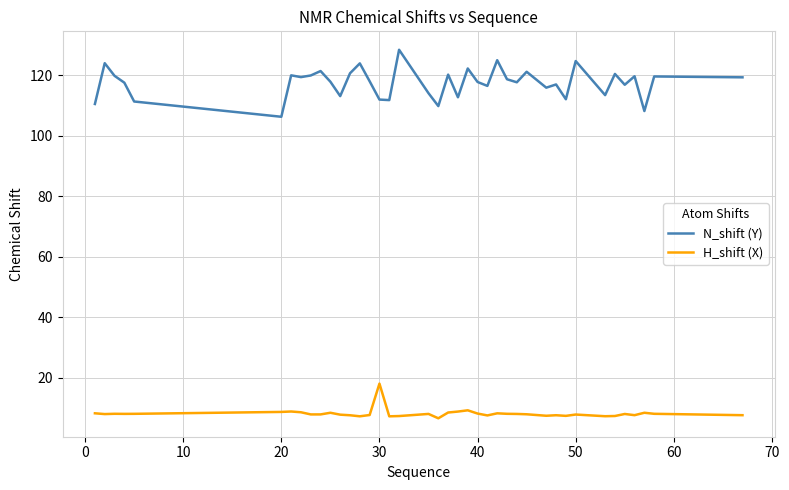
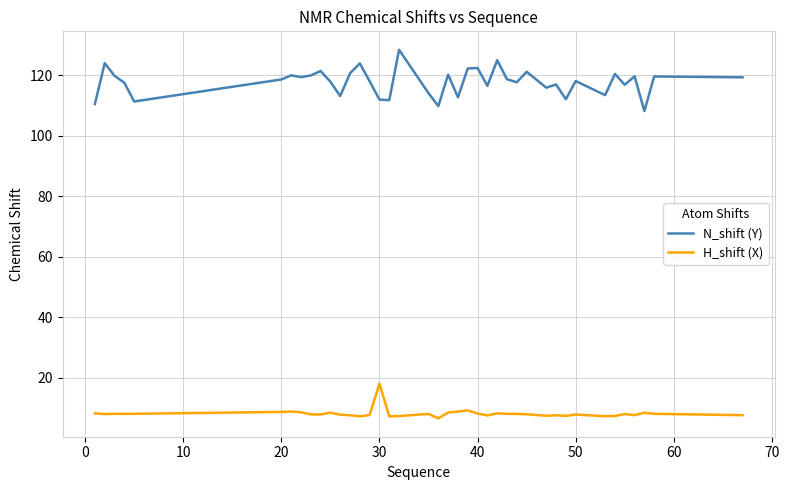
  {
    "N_shift (Y)": {
-     "20": 106,
+     "20": 119,
      "30": 112,
-     "40": 118,
-     "50": 125
+     "40": 122,
+     "50": 118
    },
    "H_shift (X)": {
      "20": 9,
      "30": 18,
      "40": 8,
      "50": 8
    }
  }
